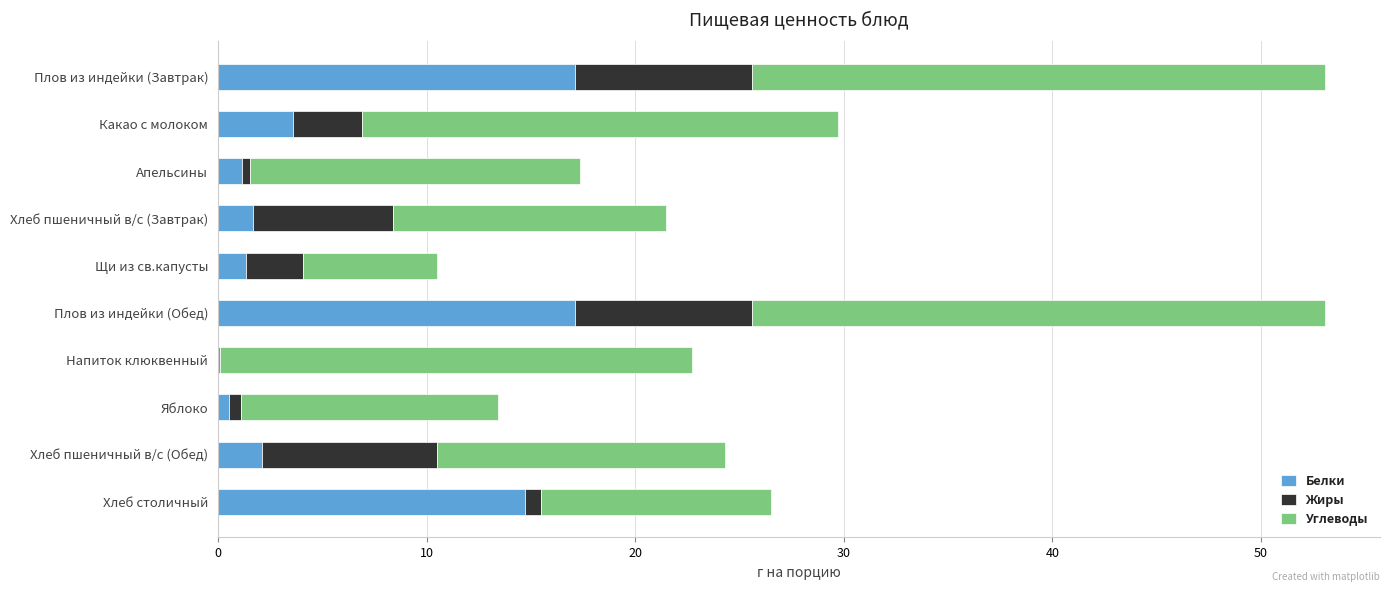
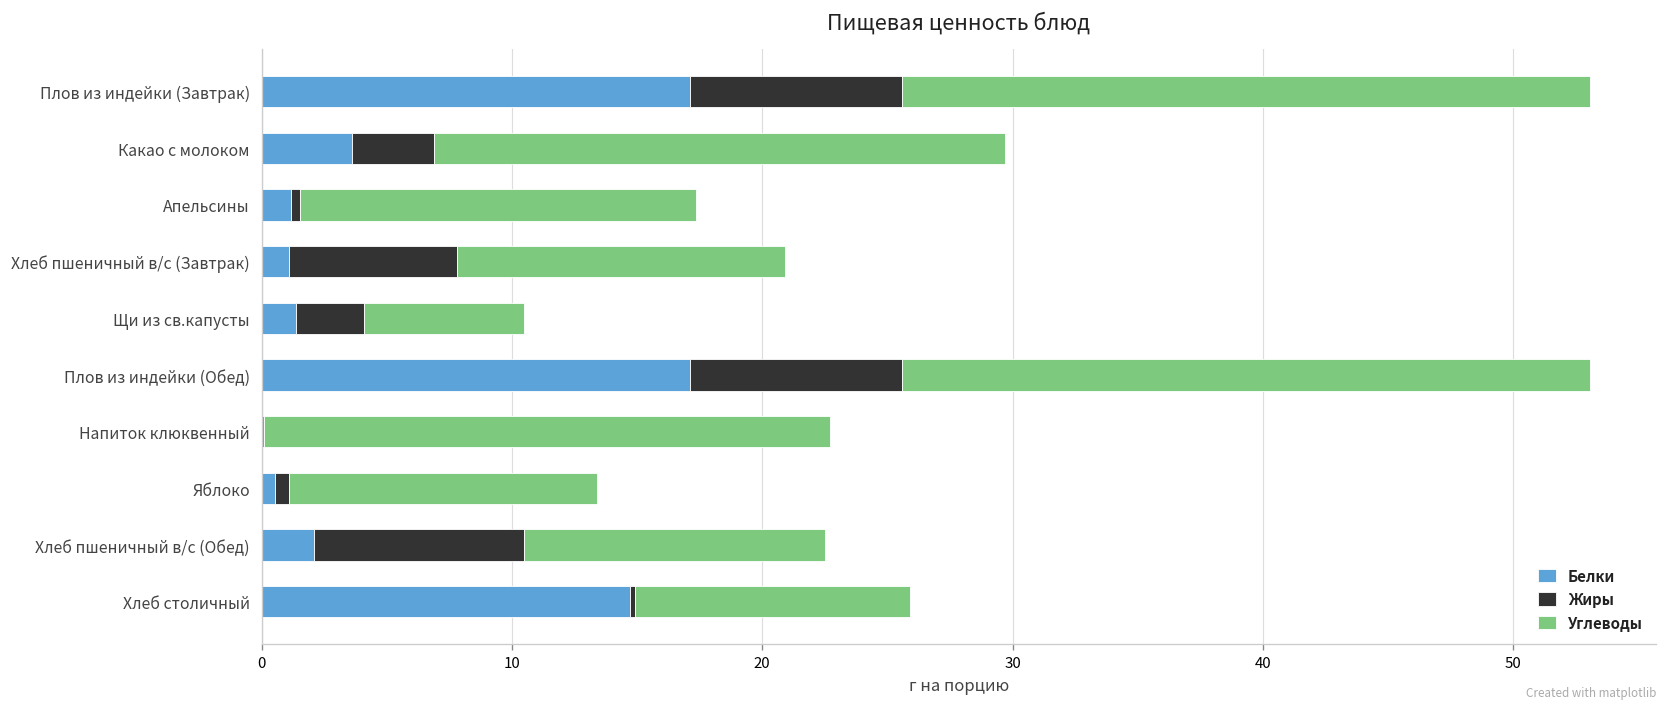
  {
    "Белки": {
      "Плов из индейки (Завтрак)": 17.1,
      "Какао с молоком": 3.6,
      "Апельсины": 1.2,
-     "Хлеб пшеничный в/с (Завтрак)": 1.7,
+     "Хлеб пшеничный в/с (Завтрак)": 1.1,
      "Щи из св.капусты": 1.4,
      "Плов из индейки (Обед)": 17.1,
      "Яблоко": 0.5,
      "Хлеб пшеничный в/с (Обед)": 2.1,
      "Хлеб столичный": 14.7
    },
    "Жиры": {
      "Плов из индейки (Завтрак)": 8.5,
      "Какао с молоком": 3.3,
      "Апельсины": 0.4,
      "Хлеб пшеничный в/с (Завтрак)": 6.7,
      "Щи из св.капусты": 2.7,
      "Плов из индейки (Обед)": 8.5,
      "Напиток клюквенный": 0.0,
      "Яблоко": 0.5,
      "Хлеб пшеничный в/с (Обед)": 8.4,
-     "Хлеб столичный": 0.8
+     "Хлеб столичный": 0.2
    },
    "Углеводы": {
      "Плов из индейки (Завтрак)": 27.4,
      "Какао с молоком": 22.8,
      "Апельсины": 15.8,
      "Хлеб пшеничный в/с (Завтрак)": 13.1,
      "Щи из св.капусты": 6.4,
      "Плов из индейки (Обед)": 27.4,
      "Напиток клюквенный": 22.6,
      "Яблоко": 12.3,
-     "Хлеб пшеничный в/с (Обед)": 13.8,
+     "Хлеб пшеничный в/с (Обед)": 12.0,
      "Хлеб столичный": 11.0
    }
  }
